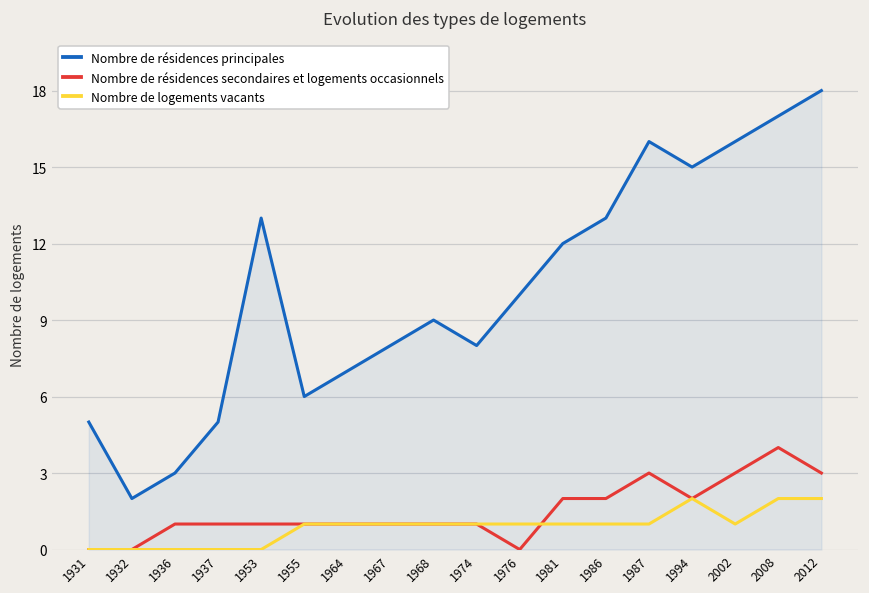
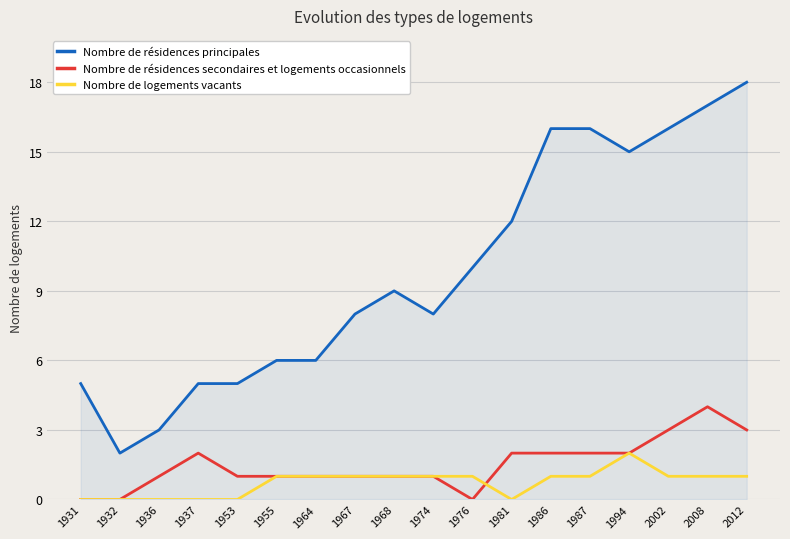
  {
    "Nombre de résidences principales": {
      "1931": 5,
      "1932": 2,
      "1936": 3,
      "1937": 5,
-     "1953": 13,
+     "1953": 5,
      "1955": 6,
-     "1964": 7,
+     "1964": 6,
      "1967": 8,
      "1968": 9,
      "1974": 8,
      "1976": 10,
      "1981": 12,
-     "1986": 13,
+     "1986": 16,
      "1987": 16,
      "1994": 15,
      "2002": 16,
      "2008": 17,
      "2012": 18
    },
    "Nombre de résidences secondaires et logements occasionnels": {
      "1936": 1,
-     "1937": 1,
+     "1937": 2,
      "1953": 1,
      "1976": 0,
      "1981": 2,
      "1986": 2,
-     "1987": 3,
+     "1987": 2,
      "2002": 3,
      "2008": 4,
      "2012": 3
    },
    "Nombre de logements vacants": {
      "1936": 0,
      "1937": 0,
      "1953": 0,
      "1976": 1,
-     "1981": 1,
+     "1981": 0,
      "1986": 1,
      "1987": 1,
      "2002": 1,
-     "2008": 2,
-     "2012": 2
+     "2008": 1,
+     "2012": 1
    }
  }
